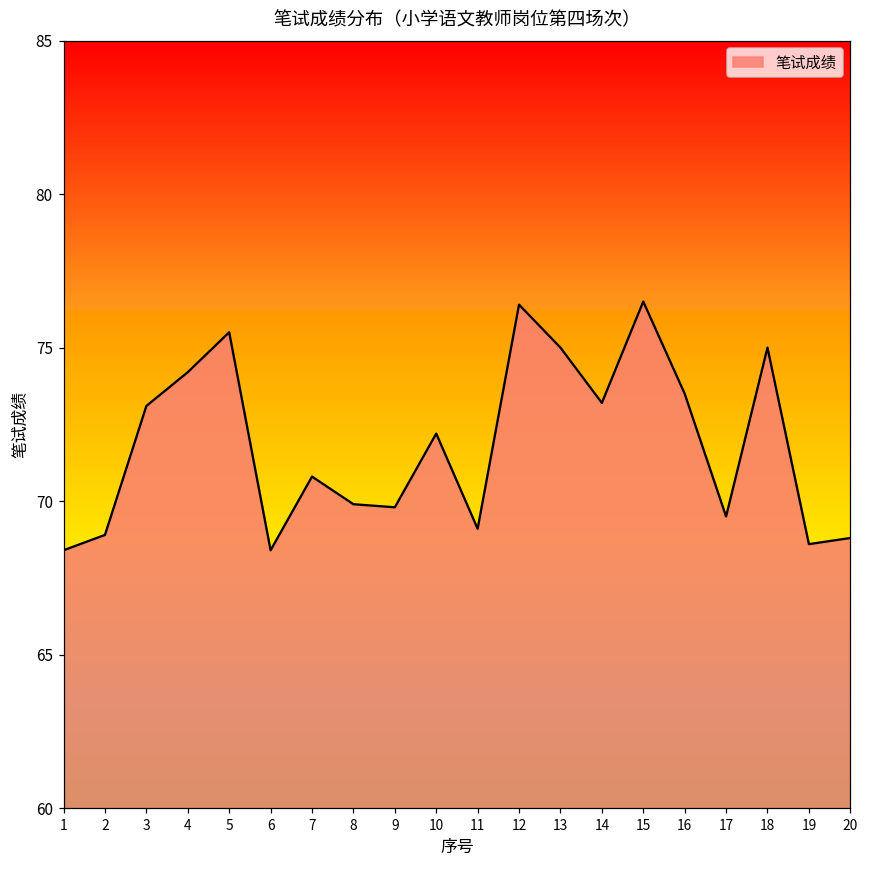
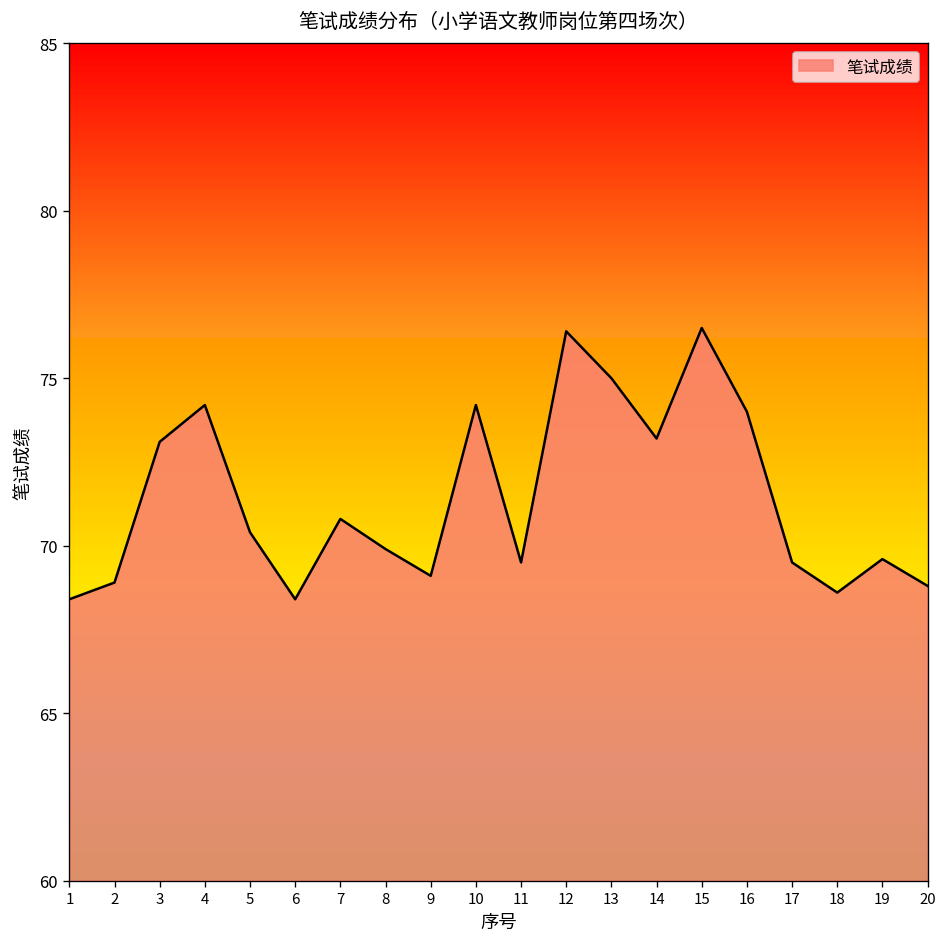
  {
    "1": 68.4,
    "2": 68.9,
    "3": 73.1,
    "4": 74.2,
-   "5": 75.5,
+   "5": 70.4,
    "6": 68.4,
    "7": 70.8,
    "8": 69.9,
-   "9": 69.8,
-   "10": 72.2,
-   "11": 69.1,
+   "9": 69.1,
+   "10": 74.2,
+   "11": 69.5,
    "12": 76.4,
    "13": 75.0,
    "14": 73.2,
    "15": 76.5,
-   "16": 73.5,
+   "16": 74.0,
    "17": 69.5,
-   "18": 75.0,
-   "19": 68.6,
+   "18": 68.6,
+   "19": 69.6,
    "20": 68.8
  }
